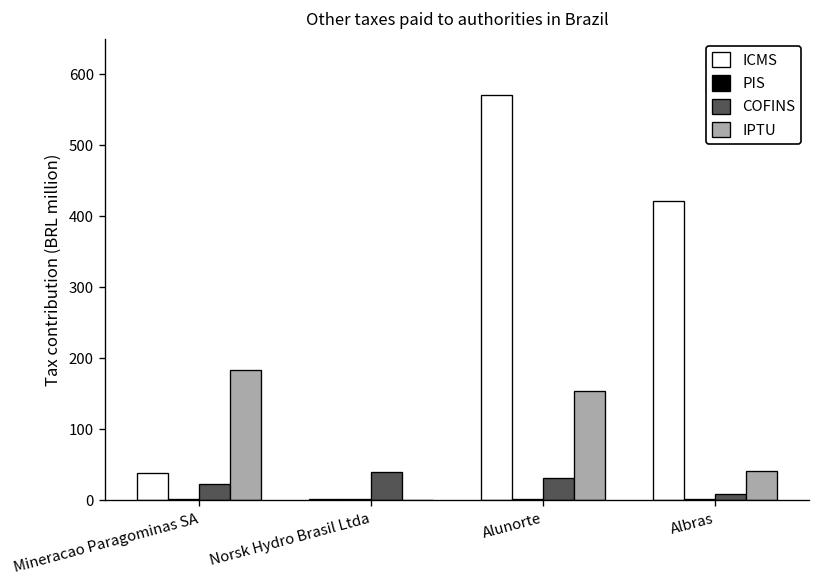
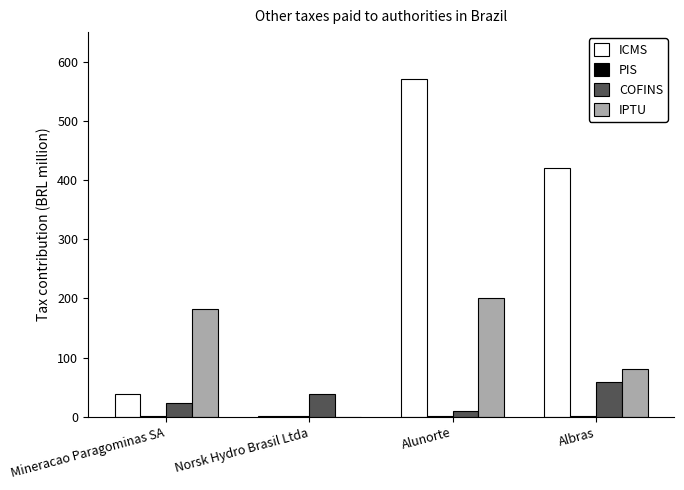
  {
    "ICMS": {
      "Mineracao Paragominas SA": 40,
      "Alunorte": 570,
      "Albras": 420
    },
    "COFINS": {
      "Mineracao Paragominas SA": 20,
      "Norsk Hydro Brasil Ltda": 40,
-     "Alunorte": 30,
-     "Albras": 10
+     "Alunorte": 10,
+     "Albras": 60
    },
    "IPTU": {
      "Mineracao Paragominas SA": 180,
      "Norsk Hydro Brasil Ltda": 0,
-     "Alunorte": 150,
-     "Albras": 40
+     "Alunorte": 200,
+     "Albras": 80
    }
  }
